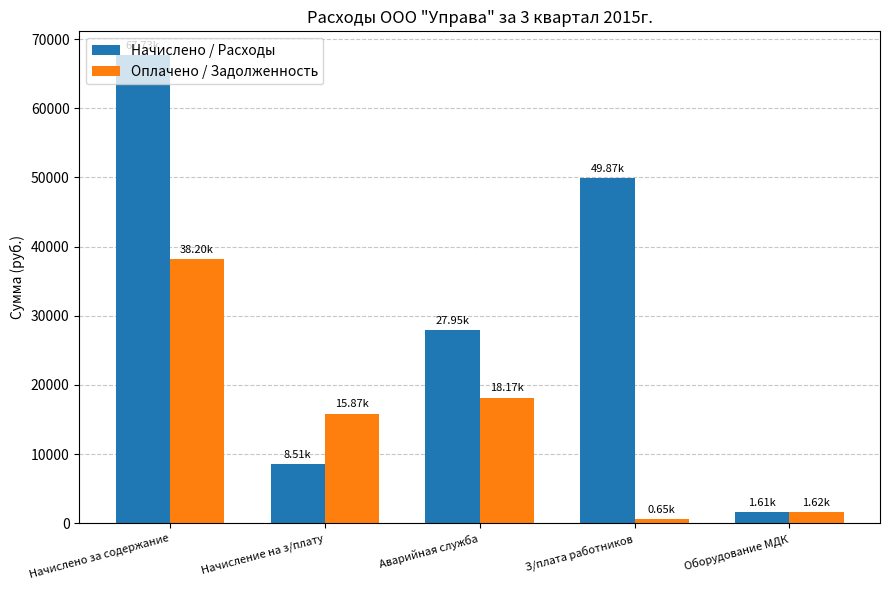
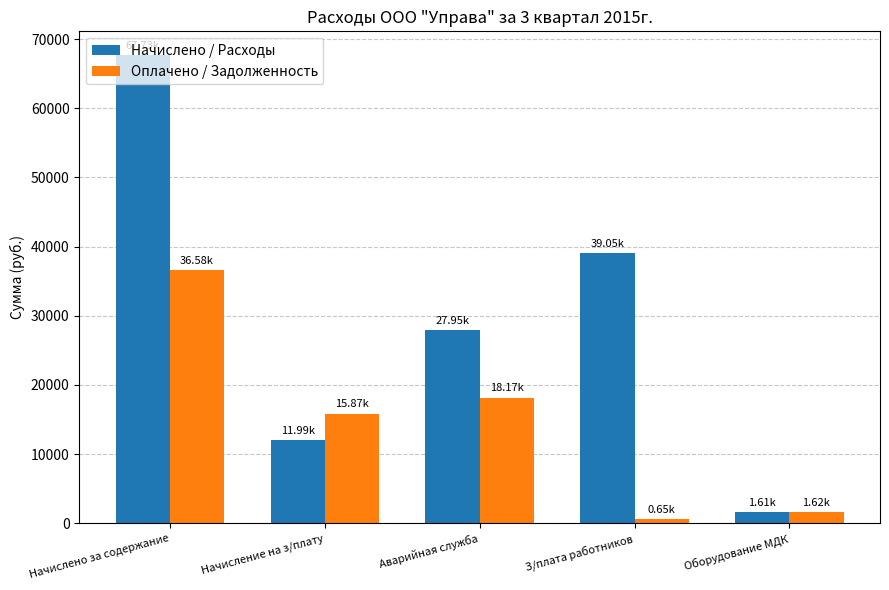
  {
    "Начислено / Расходы": {
-     "Начисление на з/плату": "8.51k",
+     "Начисление на з/плату": "11.99k",
      "Аварийная служба": "27.95k",
-     "З/плата работников": "49.87k",
+     "З/плата работников": "39.05k",
      "Оборудование МДК": "1.61k"
    },
    "Оплачено / Задолженность": {
-     "Начислено за содержание": "38.20k",
+     "Начислено за содержание": "36.58k",
      "Начисление на з/плату": "15.87k",
      "Аварийная служба": "18.17k",
      "З/плата работников": "0.65k",
      "Оборудование МДК": "1.62k"
    }
  }
